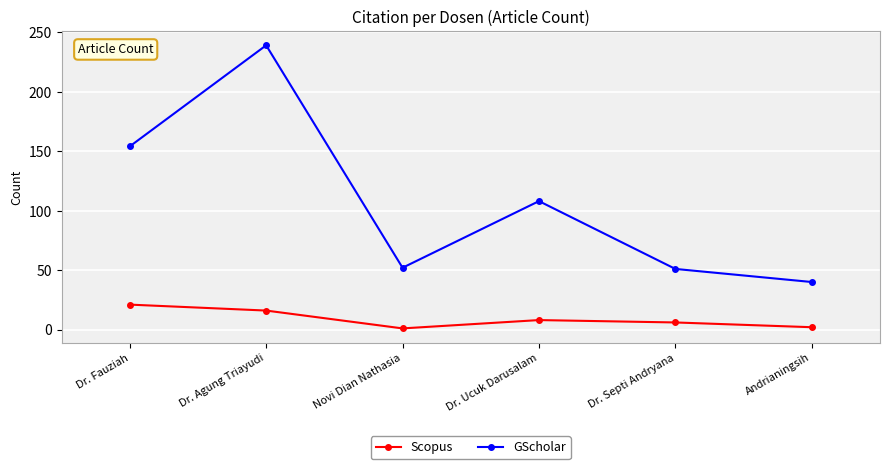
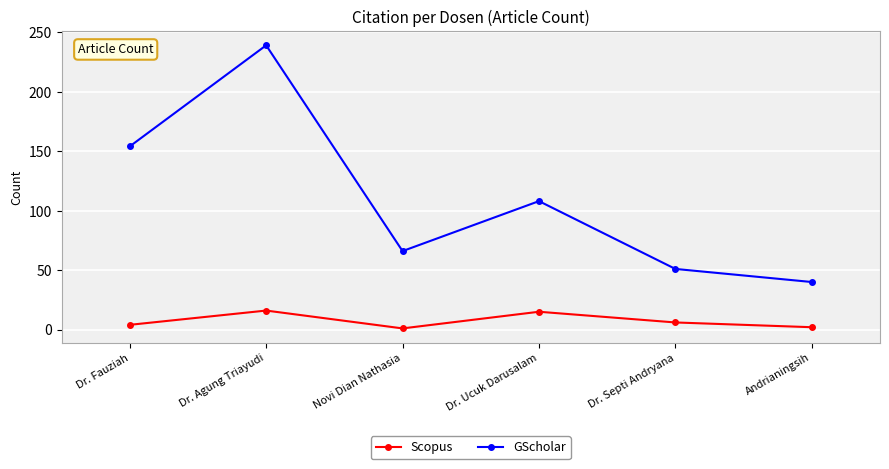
  {
    "Scopus": {
-     "Dr. Fauziah": 21,
+     "Dr. Fauziah": 4,
      "Dr. Agung Triayudi": 16,
      "Novi Dian Nathasia": 1,
-     "Dr. Ucuk Darusalam": 8,
+     "Dr. Ucuk Darusalam": 15,
      "Dr. Septi Andryana": 6,
      "Andrianingsih": 2
    },
    "GScholar": {
      "Dr. Fauziah": 154,
      "Dr. Agung Triayudi": 239,
-     "Novi Dian Nathasia": 52,
+     "Novi Dian Nathasia": 66,
      "Dr. Ucuk Darusalam": 108,
      "Dr. Septi Andryana": 51,
      "Andrianingsih": 40
    }
  }
